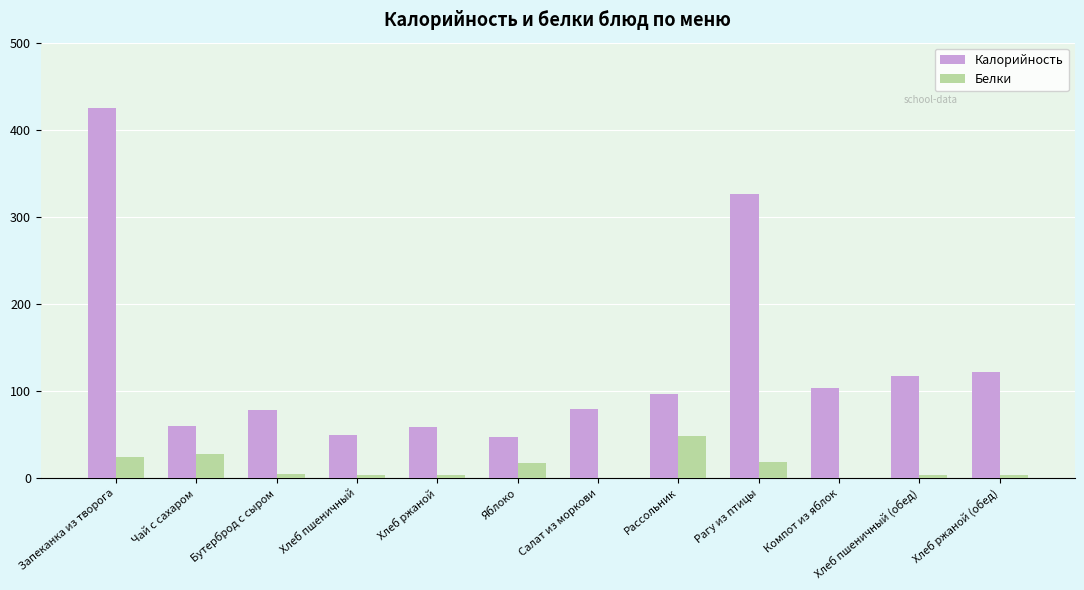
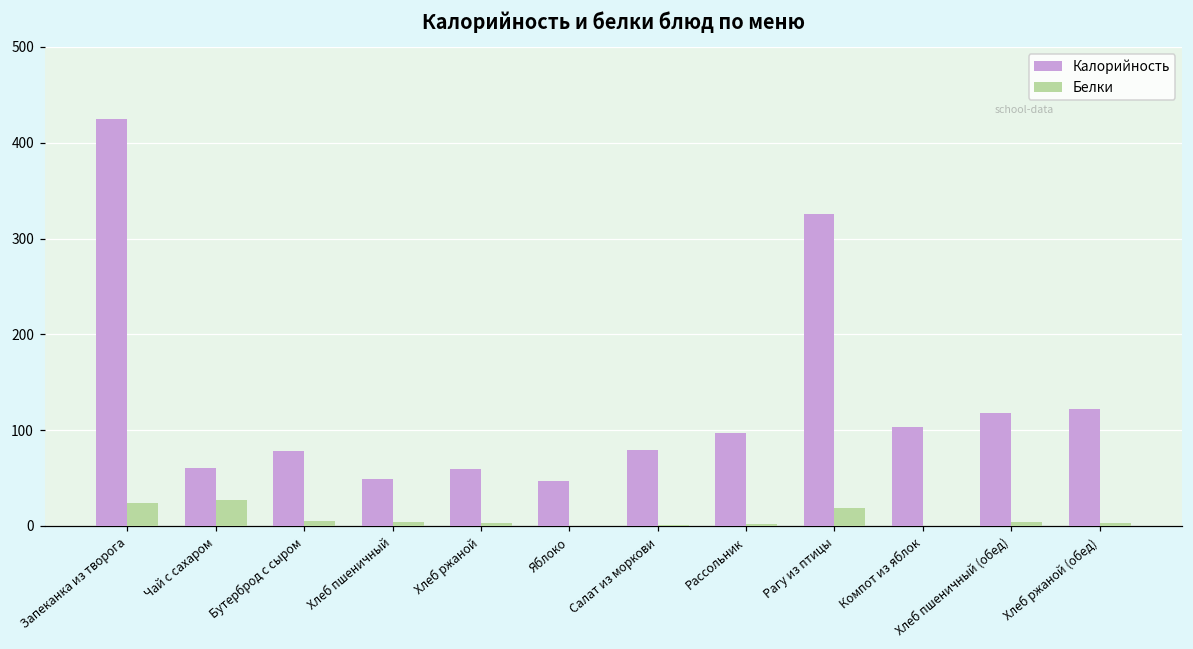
  {
    "Калорийность": {
      "Запеканка из творога": 430,
      "Чай с сахаром": 60,
      "Бутерброд с сыром": 80,
      "Хлеб пшеничный": 50,
      "Хлеб ржаной": 60,
      "Яблоко": 50,
      "Салат из моркови": 80,
      "Рассольник": 100,
      "Рагу из птицы": 330,
      "Компот из яблок": 100,
      "Хлеб пшеничный (обед)": 120,
      "Хлеб ржаной (обед)": 120
    },
    "Белки": {
      "Запеканка из творога": 20,
      "Чай с сахаром": 30,
      "Бутерброд с сыром": 10,
      "Хлеб пшеничный": 0,
      "Хлеб ржаной": 0,
-     "Яблоко": 20,
-     "Рассольник": 50,
+     "Яблоко": 0,
+     "Рассольник": 0,
      "Рагу из птицы": 20,
      "Хлеб пшеничный (обед)": 0,
      "Хлеб ржаной (обед)": 0
    }
  }
